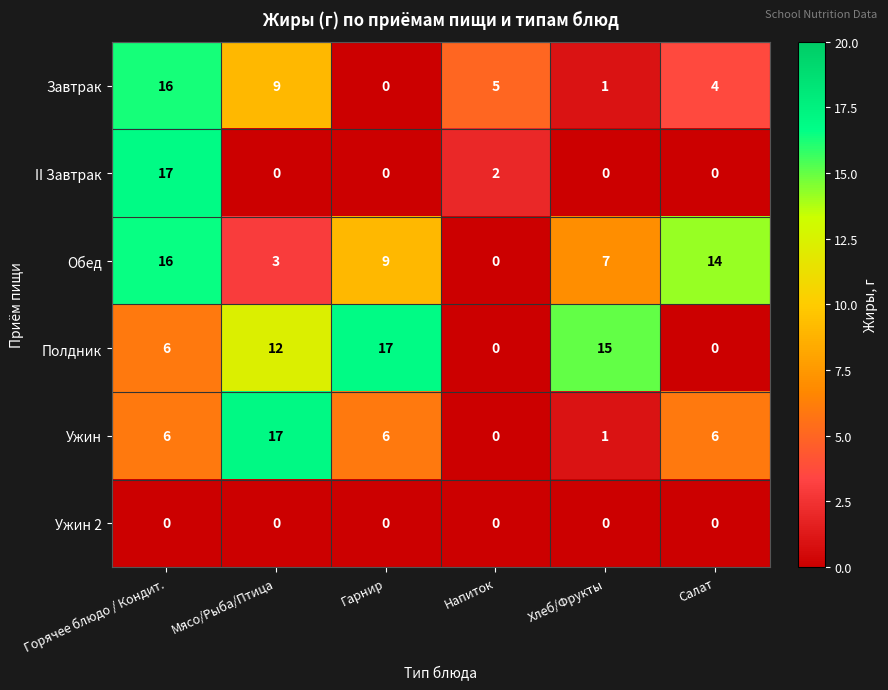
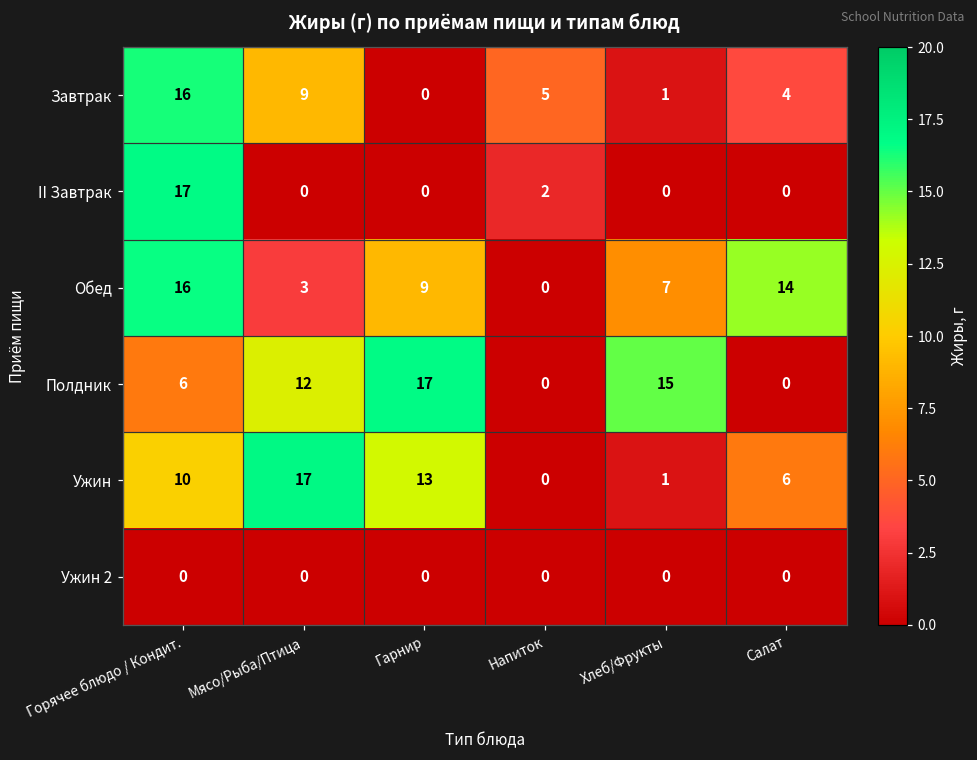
  {
    "Завтрак": {
      "Горячее блюдо / Кондит.": 16,
      "Мясо/Рыба/Птица": 9,
      "Гарнир": 0,
      "Напиток": 5,
      "Хлеб/Фрукты": 1,
      "Салат": 4
    },
    "II Завтрак": {
      "Горячее блюдо / Кондит.": 17,
      "Мясо/Рыба/Птица": 0,
      "Гарнир": 0,
      "Напиток": 2,
      "Хлеб/Фрукты": 0,
      "Салат": 0
    },
    "Обед": {
      "Горячее блюдо / Кондит.": 16,
      "Мясо/Рыба/Птица": 3,
      "Гарнир": 9,
      "Напиток": 0,
      "Хлеб/Фрукты": 7,
      "Салат": 14
    },
    "Полдник": {
      "Горячее блюдо / Кондит.": 6,
      "Мясо/Рыба/Птица": 12,
      "Гарнир": 17,
      "Напиток": 0,
      "Хлеб/Фрукты": 15,
      "Салат": 0
    },
    "Ужин": {
-     "Горячее блюдо / Кондит.": 6,
+     "Горячее блюдо / Кондит.": 10,
      "Мясо/Рыба/Птица": 17,
-     "Гарнир": 6,
+     "Гарнир": 13,
      "Напиток": 0,
      "Хлеб/Фрукты": 1,
      "Салат": 6
    },
    "Ужин 2": {
      "Горячее блюдо / Кондит.": 0,
      "Мясо/Рыба/Птица": 0,
      "Гарнир": 0,
      "Напиток": 0,
      "Хлеб/Фрукты": 0,
      "Салат": 0
    }
  }
